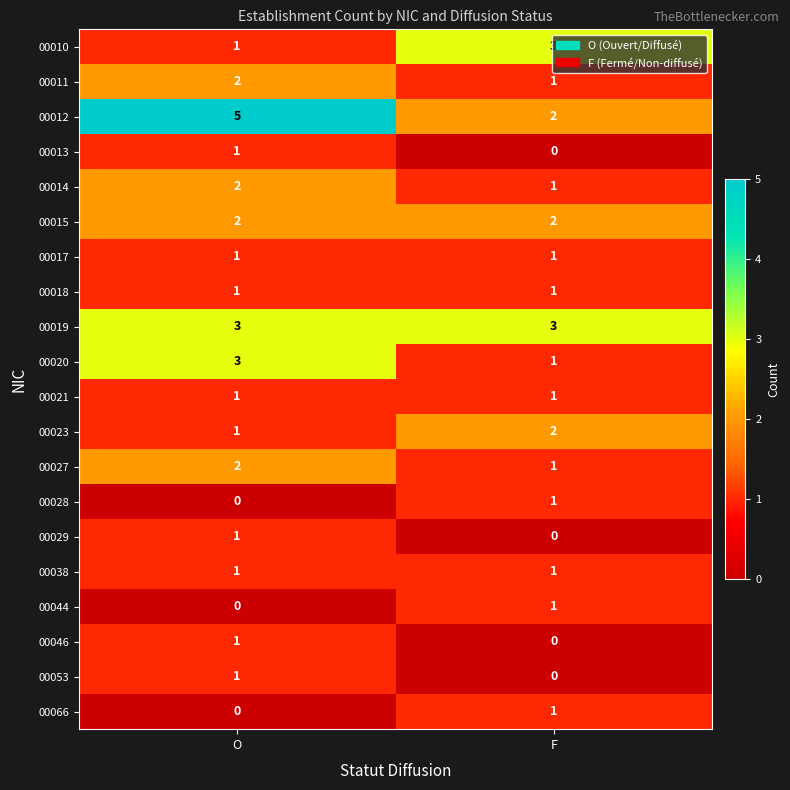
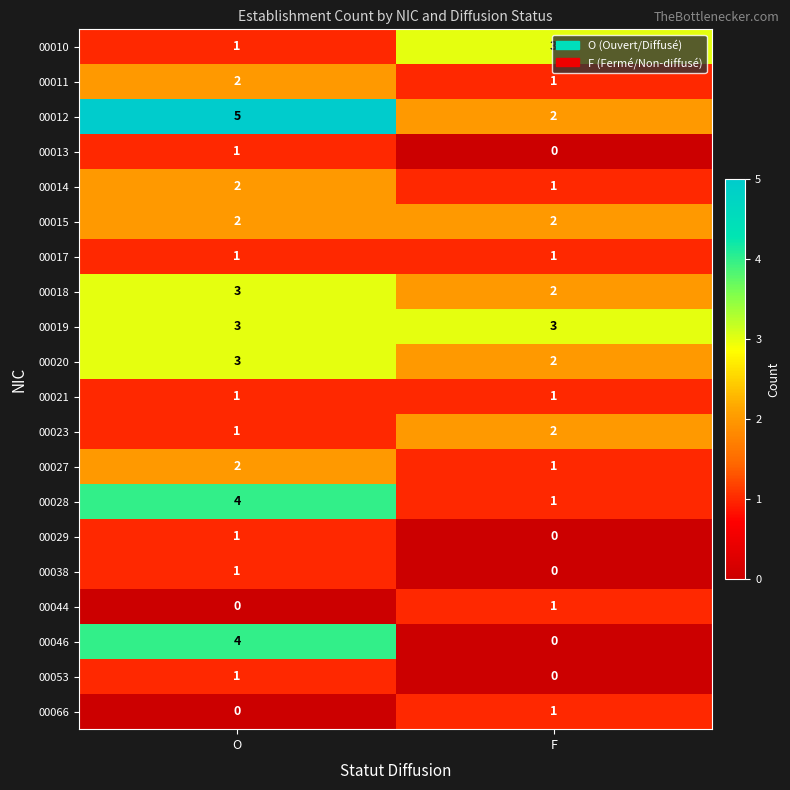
  {
    "00010": {
      "O": 1
    },
    "00011": {
      "O": 2,
      "F": 1
    },
    "00012": {
      "O": 5,
      "F": 2
    },
    "00013": {
      "O": 1,
      "F": 0
    },
    "00014": {
      "O": 2,
      "F": 1
    },
    "00015": {
      "O": 2,
      "F": 2
    },
    "00017": {
      "O": 1,
      "F": 1
    },
    "00018": {
-     "O": 1,
-     "F": 1
+     "O": 3,
+     "F": 2
    },
    "00019": {
      "O": 3,
      "F": 3
    },
    "00020": {
      "O": 3,
-     "F": 1
+     "F": 2
    },
    "00021": {
      "O": 1,
      "F": 1
    },
    "00023": {
      "O": 1,
      "F": 2
    },
    "00027": {
      "O": 2,
      "F": 1
    },
    "00028": {
-     "O": 0,
+     "O": 4,
      "F": 1
    },
    "00029": {
      "O": 1,
      "F": 0
    },
    "00038": {
      "O": 1,
-     "F": 1
+     "F": 0
    },
    "00044": {
      "O": 0,
      "F": 1
    },
    "00046": {
-     "O": 1,
+     "O": 4,
      "F": 0
    },
    "00053": {
      "O": 1,
      "F": 0
    },
    "00066": {
      "O": 0,
      "F": 1
    }
  }
